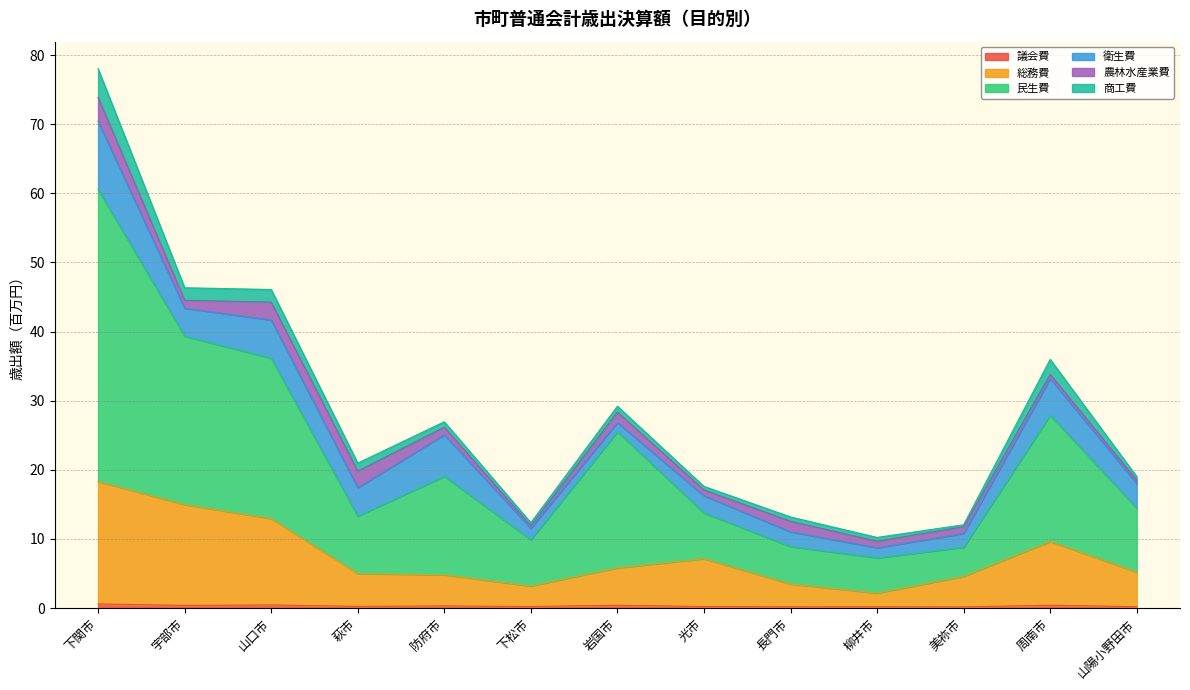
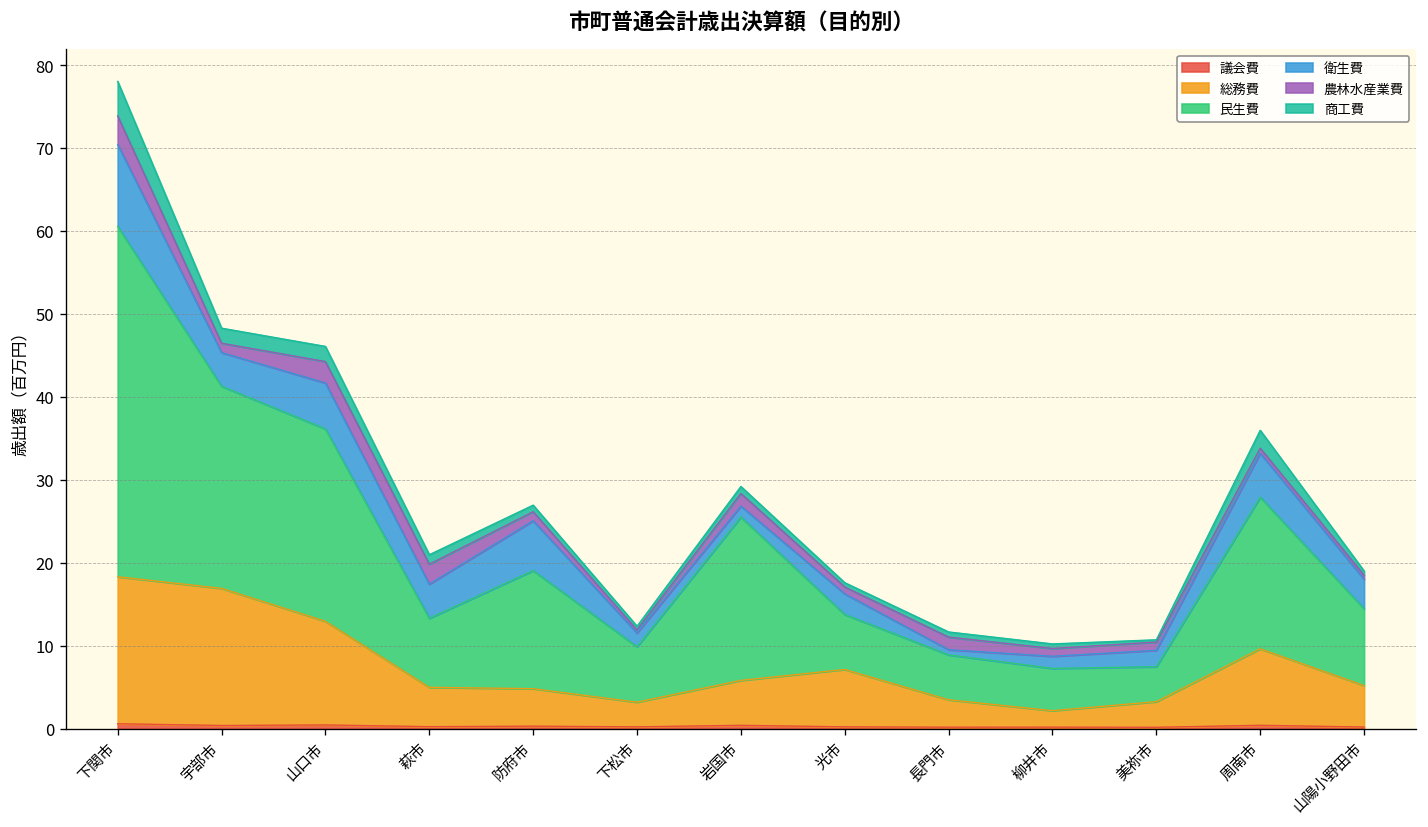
  {
    "議会費": {
      "下関市": 1,
      "宇部市": 0,
      "山口市": 0,
      "萩市": 0,
      "防府市": 0,
      "下松市": 0,
      "岩国市": 0,
      "光市": 0,
      "長門市": 0,
      "柳井市": 0,
      "美祢市": 0,
      "周南市": 0,
      "山陽小野田市": 0
    },
    "総務費": {
      "下関市": 18,
-     "宇部市": 15,
+     "宇部市": 17,
      "山口市": 12,
      "萩市": 5,
      "防府市": 5,
      "下松市": 3,
      "岩国市": 5,
      "光市": 7,
      "長門市": 3,
      "柳井市": 2,
-     "美祢市": 4,
+     "美祢市": 3,
      "周南市": 9,
      "山陽小野田市": 5
    },
    "衛生費": {
      "下関市": 10,
      "宇部市": 4,
      "山口市": 6,
      "萩市": 4,
      "防府市": 6,
      "岩国市": 1,
      "光市": 2,
-     "長門市": 2,
+     "長門市": 1,
      "柳井市": 1,
      "美祢市": 2,
      "周南市": 5,
      "山陽小野田市": 4
    },
    "農林水産業費": {
      "下関市": 3,
      "宇部市": 1,
      "山口市": 3,
      "萩市": 2,
      "防府市": 1,
      "岩国市": 2,
      "光市": 1,
      "長門市": 2,
      "柳井市": 1,
      "周南市": 1,
      "山陽小野田市": 0
    }
  }
